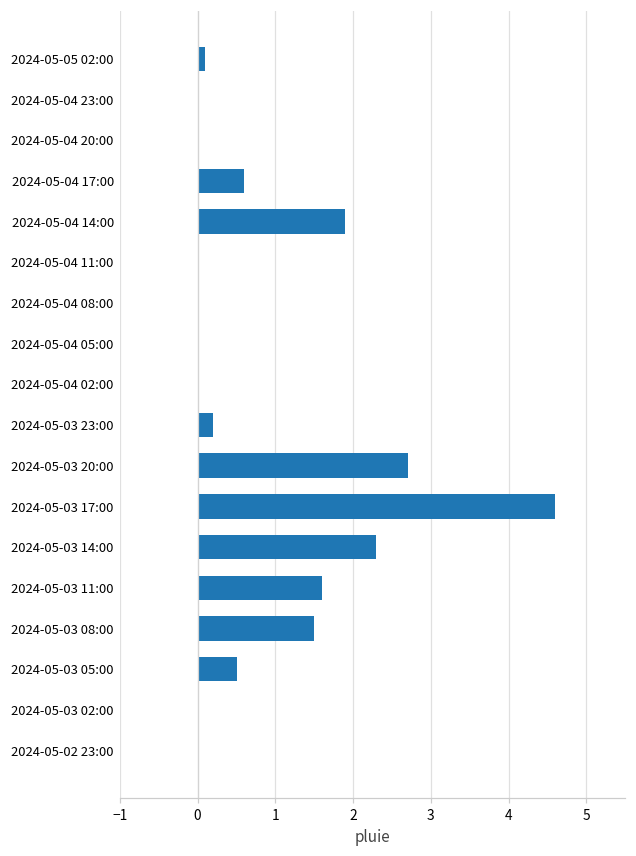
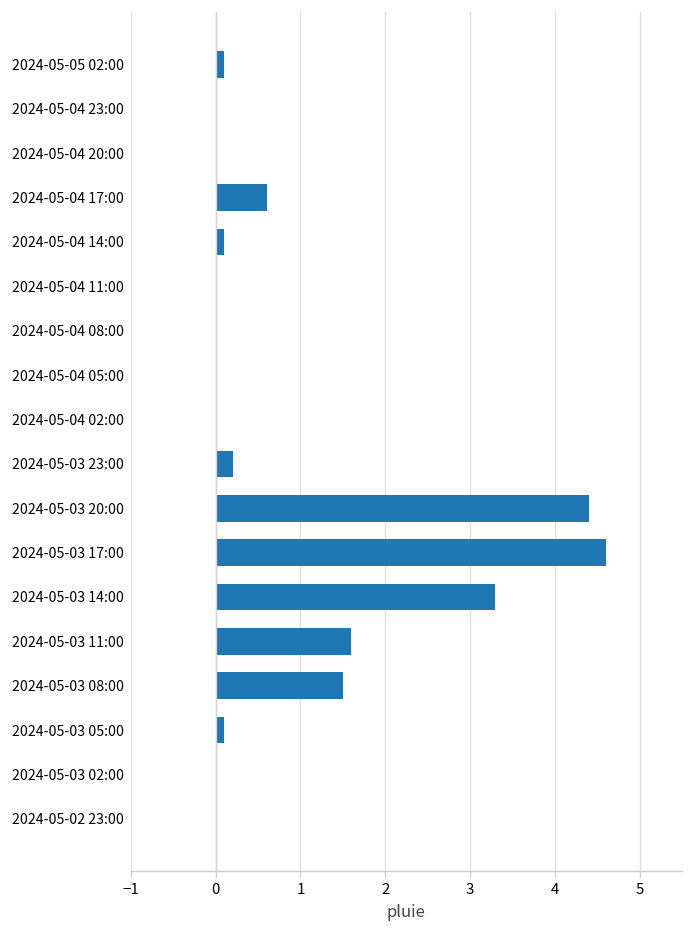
  {
    "2024-05-05 02:00": 0.1,
    "2024-05-04 23:00": 0.0,
    "2024-05-04 20:00": 0.0,
    "2024-05-04 17:00": 0.6,
-   "2024-05-04 14:00": 1.9,
+   "2024-05-04 14:00": 0.1,
    "2024-05-04 11:00": 0.0,
    "2024-05-04 08:00": 0.0,
    "2024-05-04 05:00": 0.0,
    "2024-05-04 02:00": 0.0,
    "2024-05-03 23:00": 0.2,
-   "2024-05-03 20:00": 2.7,
+   "2024-05-03 20:00": 4.4,
    "2024-05-03 17:00": 4.6,
-   "2024-05-03 14:00": 2.3,
+   "2024-05-03 14:00": 3.3,
    "2024-05-03 11:00": 1.6,
    "2024-05-03 08:00": 1.5,
-   "2024-05-03 05:00": 0.5,
+   "2024-05-03 05:00": 0.1,
    "2024-05-03 02:00": 0.0,
    "2024-05-02 23:00": 0.0
  }
